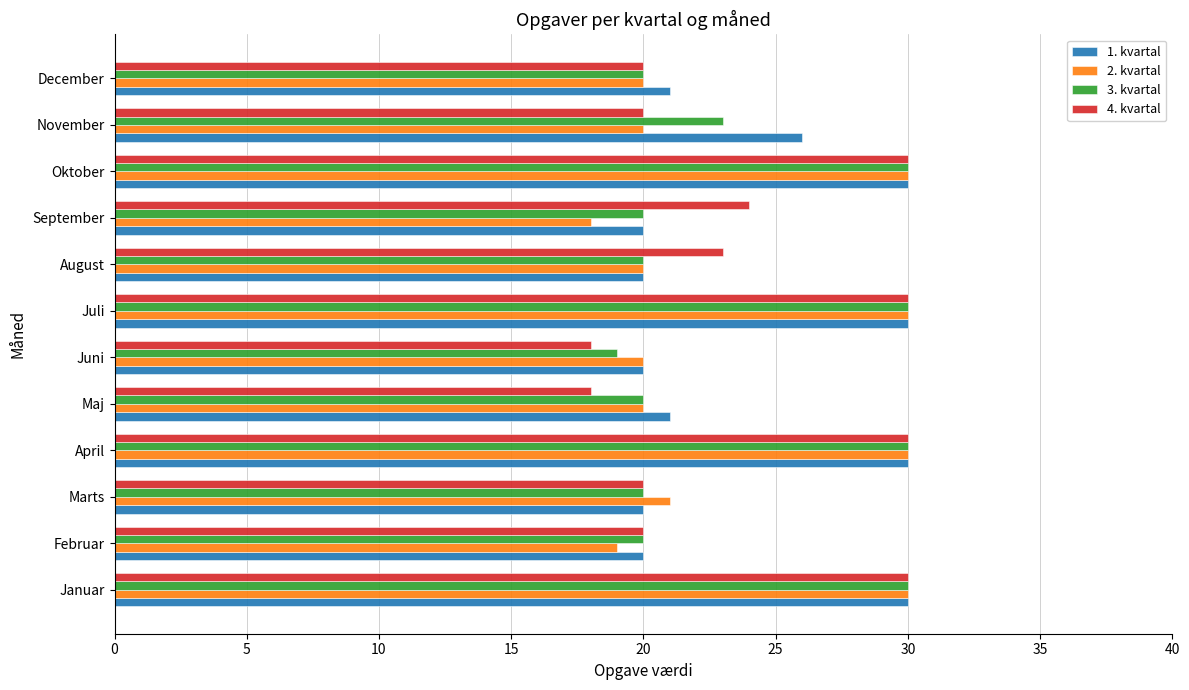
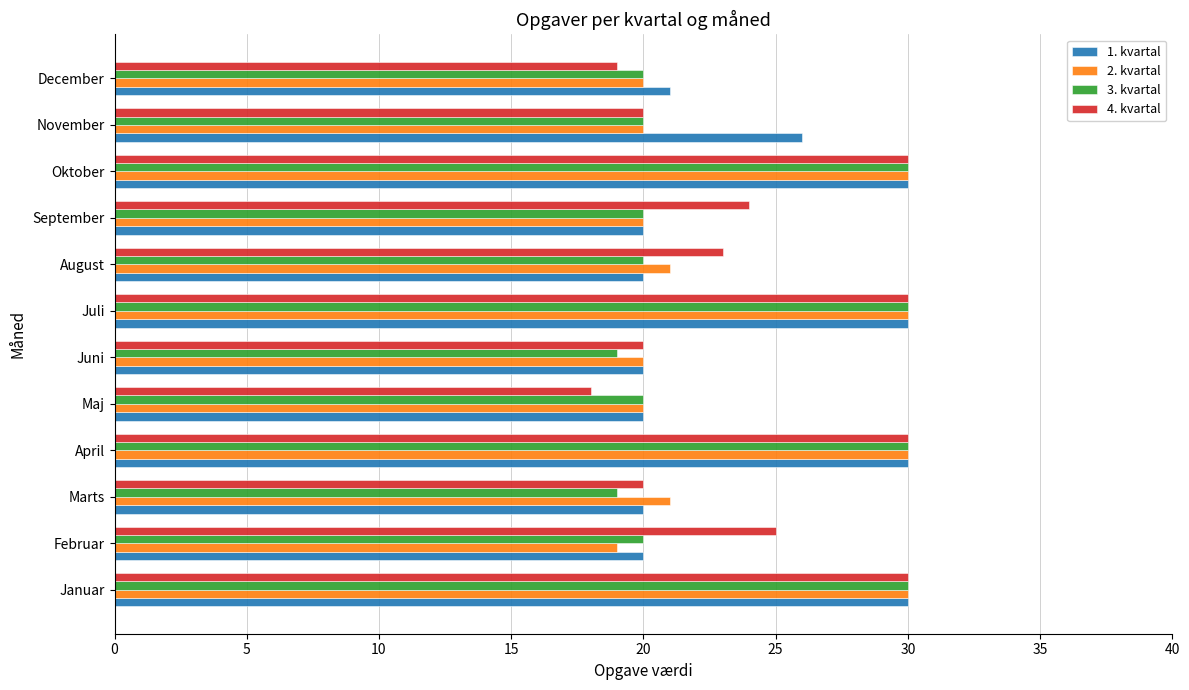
  {
    "1. kvartal": {
      "December": 21,
      "November": 26,
      "Oktober": 30,
      "September": 20,
      "August": 20,
      "Juli": 30,
      "Juni": 20,
-     "Maj": 21,
+     "Maj": 20,
      "April": 30,
      "Marts": 20,
      "Februar": 20,
      "Januar": 30
    },
    "2. kvartal": {
      "December": 20,
      "November": 20,
      "Oktober": 30,
-     "September": 18,
-     "August": 20,
+     "September": 20,
+     "August": 21,
      "Juli": 30,
      "Juni": 20,
      "Maj": 20,
      "April": 30,
      "Marts": 21,
      "Februar": 19,
      "Januar": 30
    },
    "3. kvartal": {
      "December": 20,
-     "November": 23,
+     "November": 20,
      "Oktober": 30,
      "September": 20,
      "August": 20,
      "Juli": 30,
      "Juni": 19,
      "Maj": 20,
      "April": 30,
-     "Marts": 20,
+     "Marts": 19,
      "Februar": 20,
      "Januar": 30
    },
    "4. kvartal": {
-     "December": 20,
+     "December": 19,
      "November": 20,
      "Oktober": 30,
      "September": 24,
      "August": 23,
      "Juli": 30,
-     "Juni": 18,
+     "Juni": 20,
      "Maj": 18,
      "April": 30,
      "Marts": 20,
-     "Februar": 20,
+     "Februar": 25,
      "Januar": 30
    }
  }
